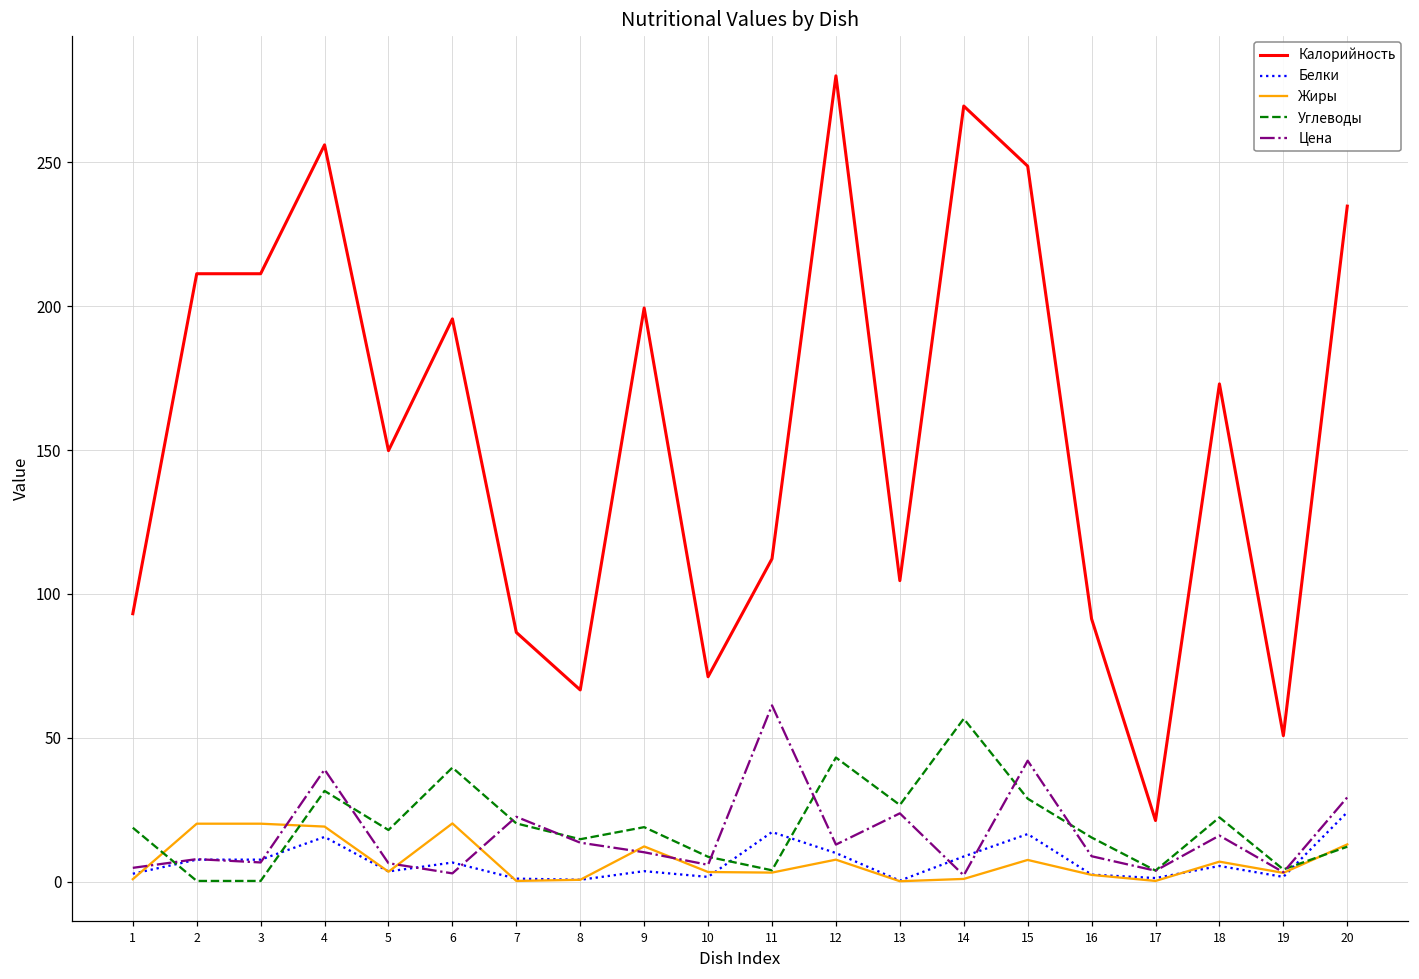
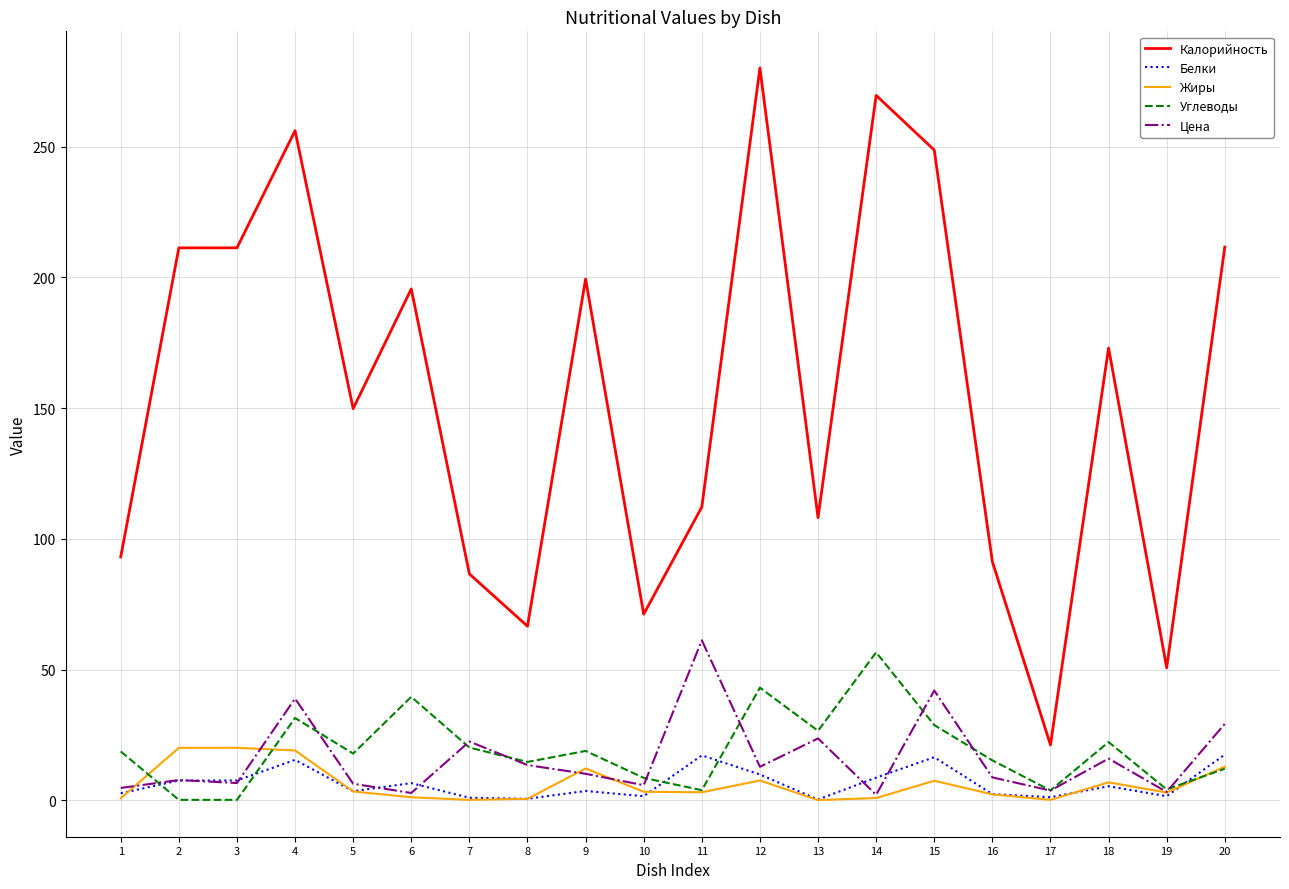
  {
    "Калорийность": {
      "1": 93,
      "2": 211,
      "3": 211,
      "4": 256,
      "5": 150,
      "6": 196,
      "7": 87,
      "8": 67,
      "9": 199,
      "10": 71,
      "11": 112,
      "12": 280,
-     "13": 105,
+     "13": 108,
      "14": 270,
      "15": 249,
      "16": 91,
      "17": 21,
      "18": 173,
      "19": 51,
-     "20": 235
+     "20": 212
    },
    "Белки": {
      "1": 3,
      "4": 16,
      "6": 7,
      "9": 4,
      "10": 2,
      "11": 17,
      "12": 10,
      "14": 9,
      "15": 17,
      "17": 1,
      "18": 5,
      "19": 2,
-     "20": 24
+     "20": 18
    },
    "Жиры": {
      "1": 1,
      "2": 20,
      "3": 20,
      "4": 19,
-     "6": 20,
+     "6": 1,
      "9": 12,
      "10": 3,
      "12": 8,
      "14": 1,
      "15": 8,
      "17": 0,
      "18": 7
    },
    "Углеводы": {
      "1": 19,
      "2": 0,
      "3": 0,
      "4": 32,
      "5": 18,
      "6": 40,
      "7": 20,
      "8": 15,
      "9": 19,
      "10": 9,
      "12": 43,
      "13": 27,
      "14": 57,
      "15": 29,
      "16": 15,
      "18": 22,
      "19": 4
    },
    "Цена": {
      "1": 5,
      "4": 39,
      "5": 6,
      "6": 3,
      "7": 23,
      "8": 14,
      "9": 10,
      "10": 6,
      "11": 61,
      "12": 13,
      "13": 24,
      "14": 2,
      "15": 42,
      "16": 9,
      "18": 16,
      "20": 29
    }
  }
